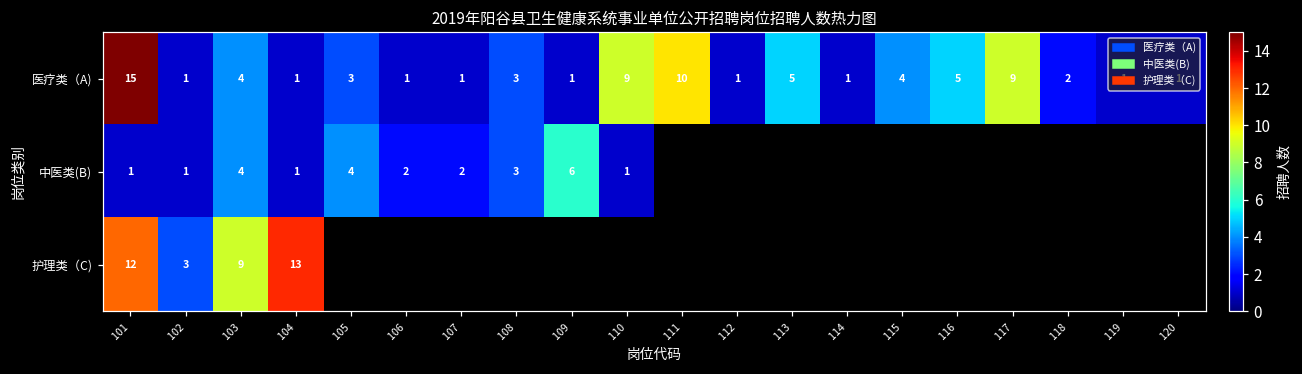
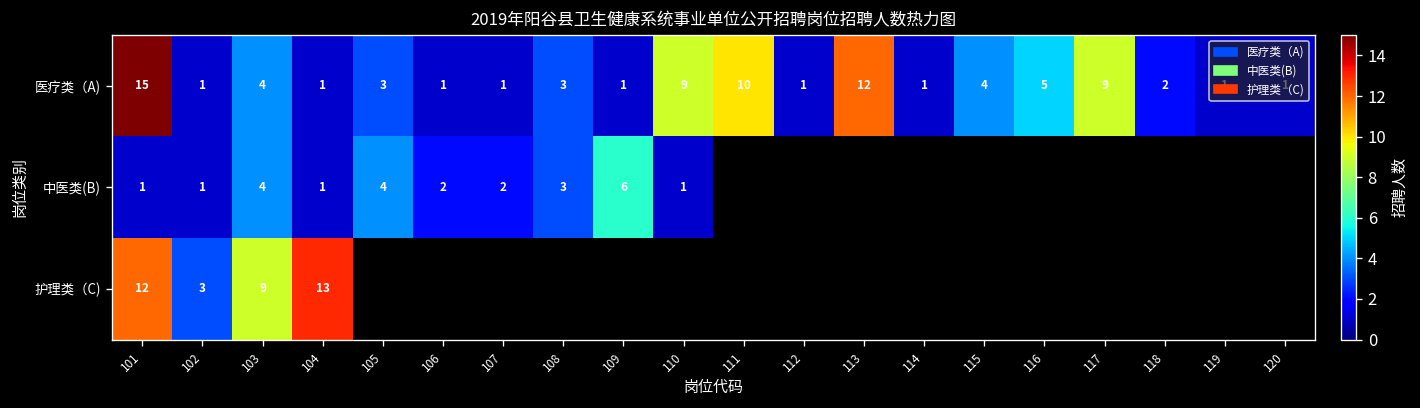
  {
    "医疗类（A)": {
      "101": 15,
      "102": 1,
      "103": 4,
      "104": 1,
      "105": 3,
      "106": 1,
      "107": 1,
      "108": 3,
      "109": 1,
      "110": 9,
      "111": 10,
      "112": 1,
-     "113": 5,
+     "113": 12,
      "114": 1,
      "115": 4,
      "116": 5,
      "117": 9,
      "118": 2
    },
    "中医类(B)": {
      "101": 1,
      "102": 1,
      "103": 4,
      "104": 1,
      "105": 4,
      "106": 2,
      "107": 2,
      "108": 3,
      "109": 6,
      "110": 1
    },
    "护理类（C)": {
      "101": 12,
      "102": 3,
      "103": 9,
      "104": 13
    }
  }
